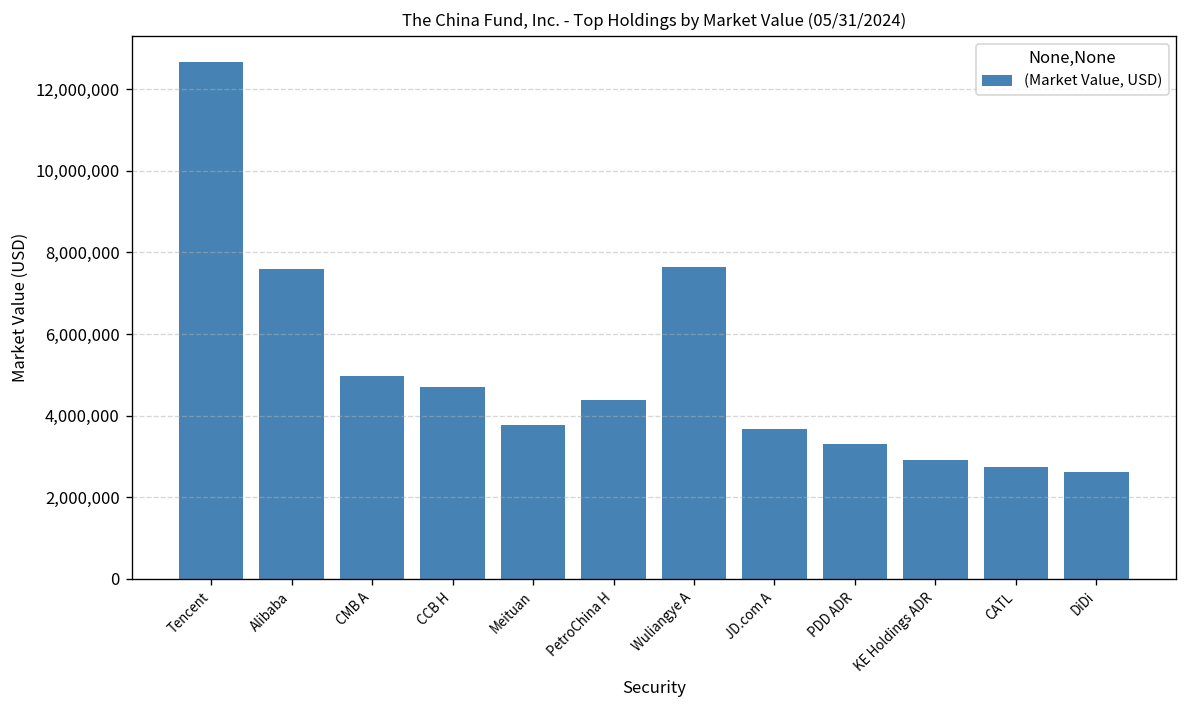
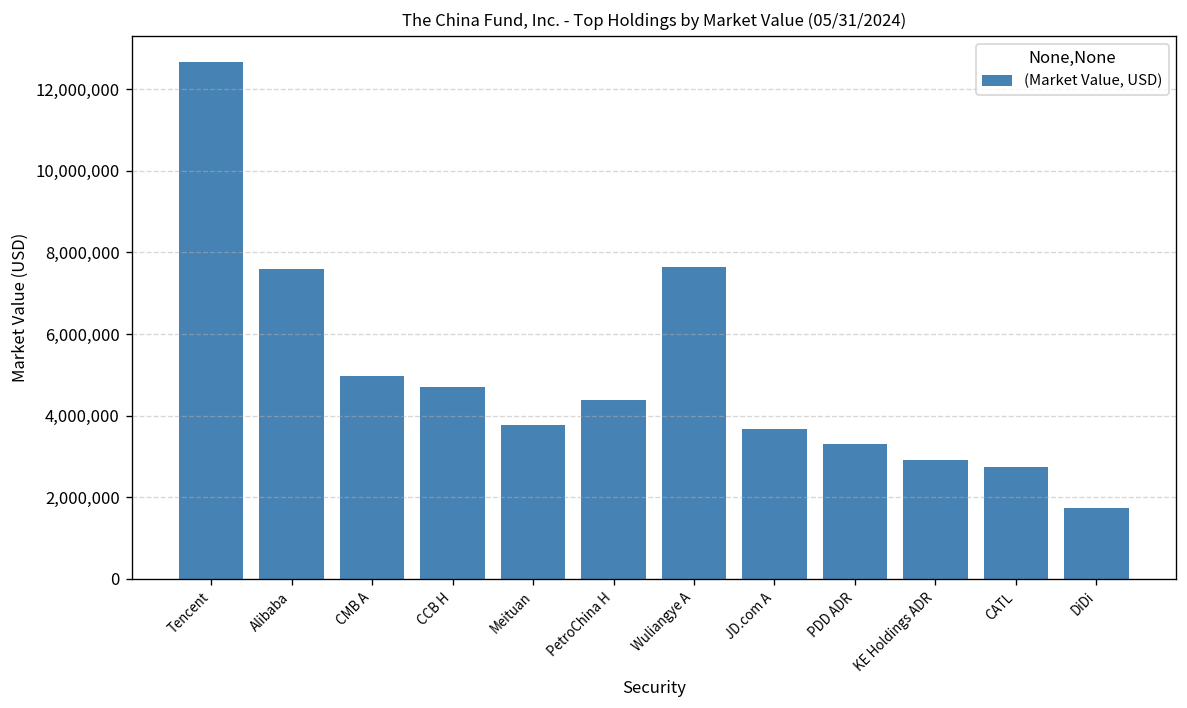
  {
    "Tencent": "12,700,000",
    "Alibaba": "7,600,000",
    "CMB A": "5,000,000",
    "CCB H": "4,700,000",
    "Meituan": "3,800,000",
    "PetroChina H": "4,400,000",
    "Wuliangye A": "7,600,000",
    "JD.com A": "3,700,000",
    "PDD ADR": "3,300,000",
    "KE Holdings ADR": "2,900,000",
    "CATL": "2,700,000",
-   "DiDi": "2,600,000"
+   "DiDi": "1,700,000"
  }
